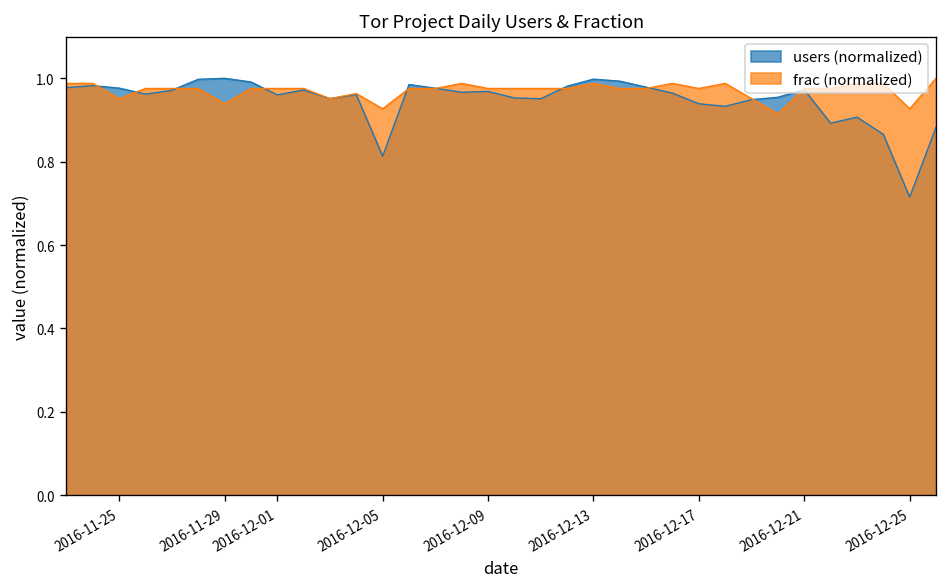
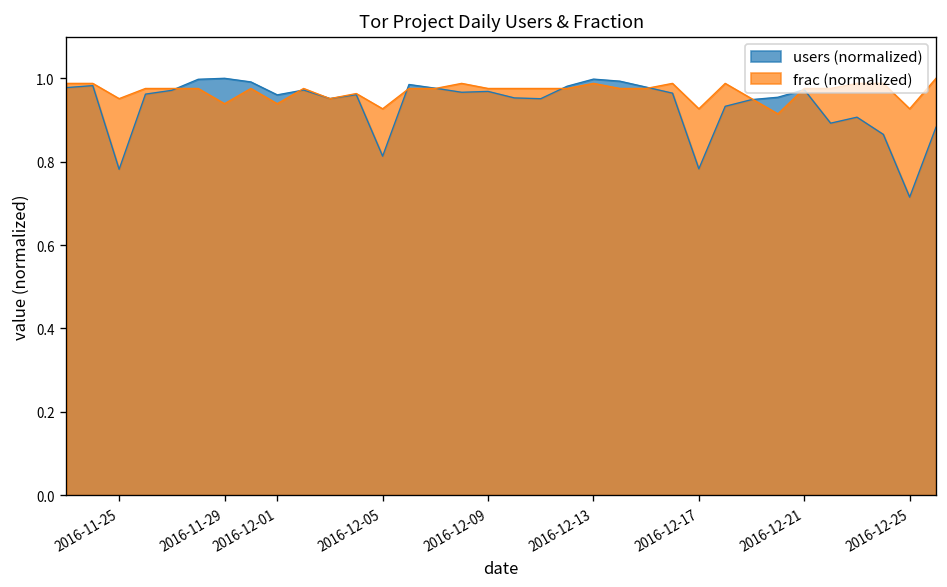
  {
    "users (normalized)": {
-     "2016-11-25": 0.98,
+     "2016-11-25": 0.78,
      "2016-11-29": 1.00,
      "2016-12-01": 0.96,
      "2016-12-05": 0.81,
      "2016-12-13": 1.00,
-     "2016-12-17": 0.94,
+     "2016-12-17": 0.78,
      "2016-12-25": 0.71
    },
    "frac (normalized)": {
      "2016-11-25": 0.95,
      "2016-11-29": 0.94,
-     "2016-12-01": 0.98,
+     "2016-12-01": 0.94,
      "2016-12-05": 0.93,
      "2016-12-13": 0.99,
-     "2016-12-17": 0.98,
+     "2016-12-17": 0.93,
      "2016-12-25": 0.93
    }
  }
